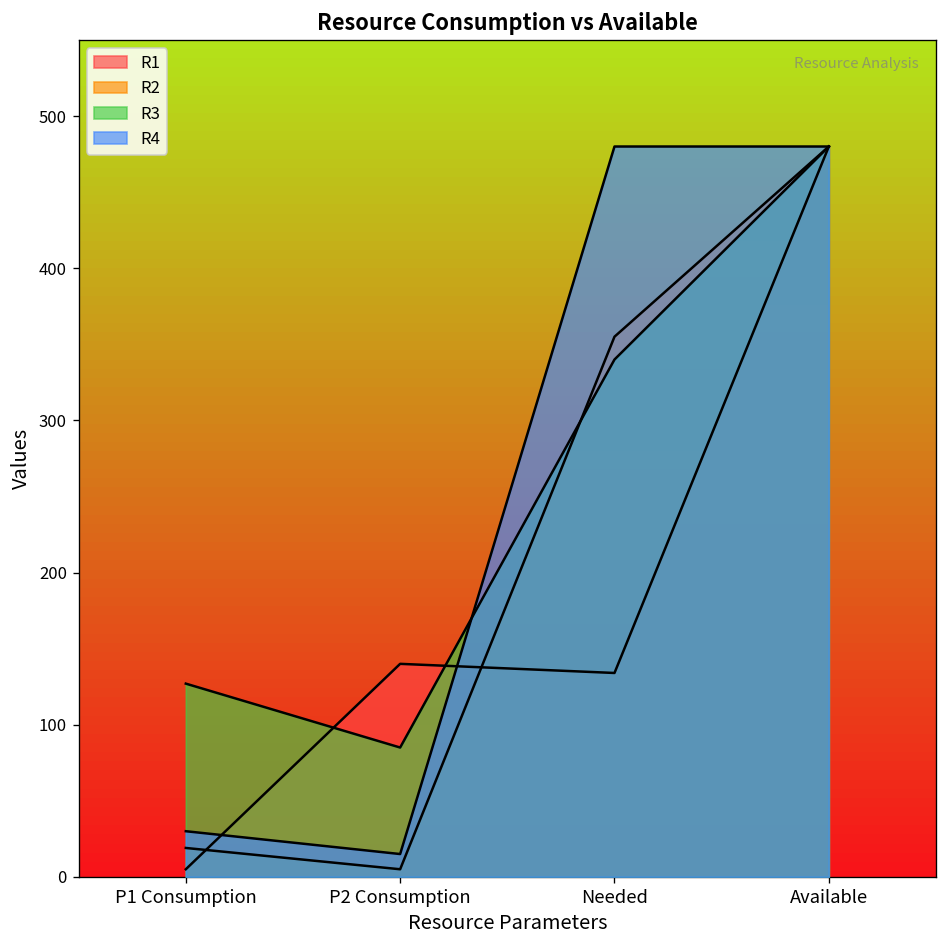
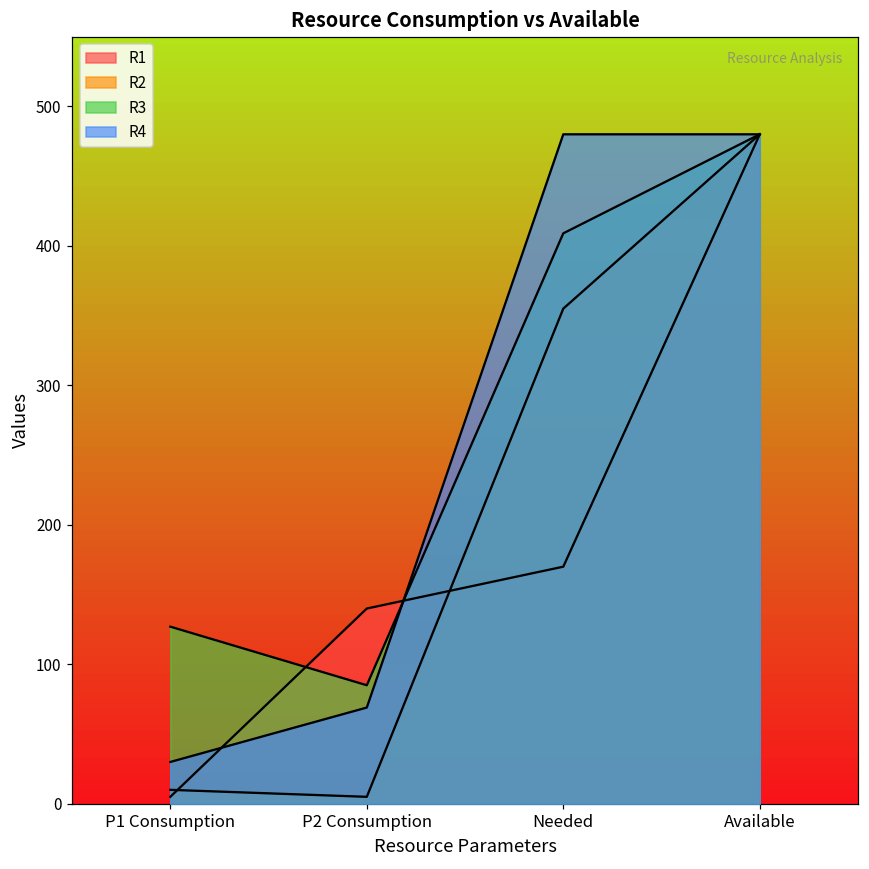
  {
    "R1": {
      "P1 Consumption": 5,
      "P2 Consumption": 140,
-     "Needed": 134
+     "Needed": 170
    },
    "R2": {
-     "P1 Consumption": 19,
+     "P1 Consumption": 10,
      "P2 Consumption": 5,
      "Needed": 355
    },
    "R3": {
      "P1 Consumption": 127,
      "P2 Consumption": 85,
-     "Needed": 340
+     "Needed": 409
    },
    "R4": {
      "P1 Consumption": 30,
-     "P2 Consumption": 15,
+     "P2 Consumption": 69,
      "Needed": 480
    }
  }
